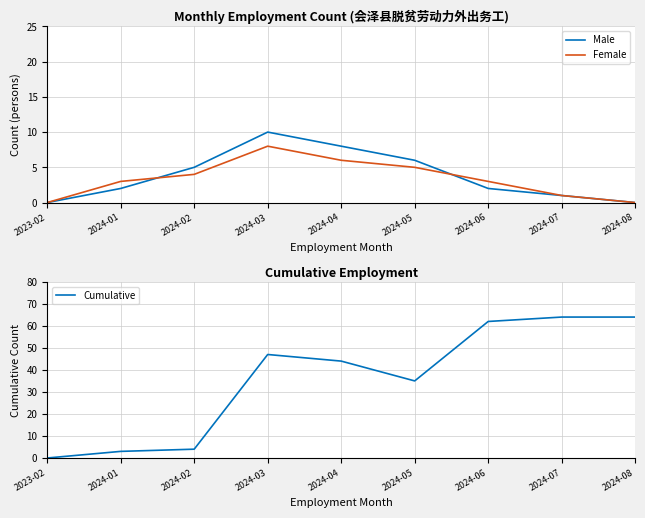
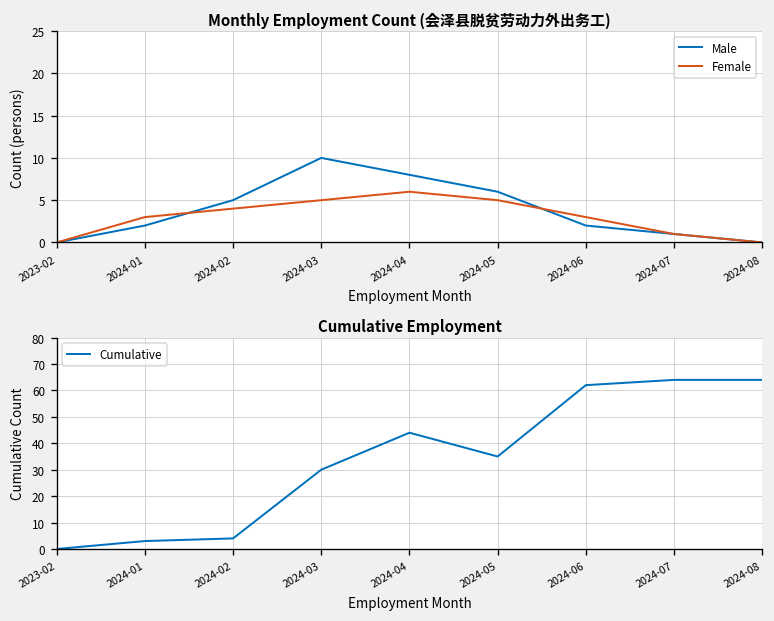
  {
    "Monthly Employment Count (会泽县脱贫劳动力外出务工)": {
      "Male": {
        "2024-01": 2,
        "2024-02": 5,
        "2024-03": 10,
        "2024-04": 8,
        "2024-05": 6,
        "2024-06": 2
      },
      "Female": {
        "2024-01": 3,
        "2024-02": 4,
-       "2024-03": 8,
+       "2024-03": 5,
        "2024-04": 6,
        "2024-05": 5,
        "2024-06": 3
      }
    },
    "Cumulative Employment": {
      "2023-02": 0,
      "2024-01": 3,
      "2024-02": 4,
-     "2024-03": 47,
+     "2024-03": 30,
      "2024-04": 44,
      "2024-05": 35,
      "2024-06": 62,
      "2024-07": 64,
      "2024-08": 64
    }
  }
